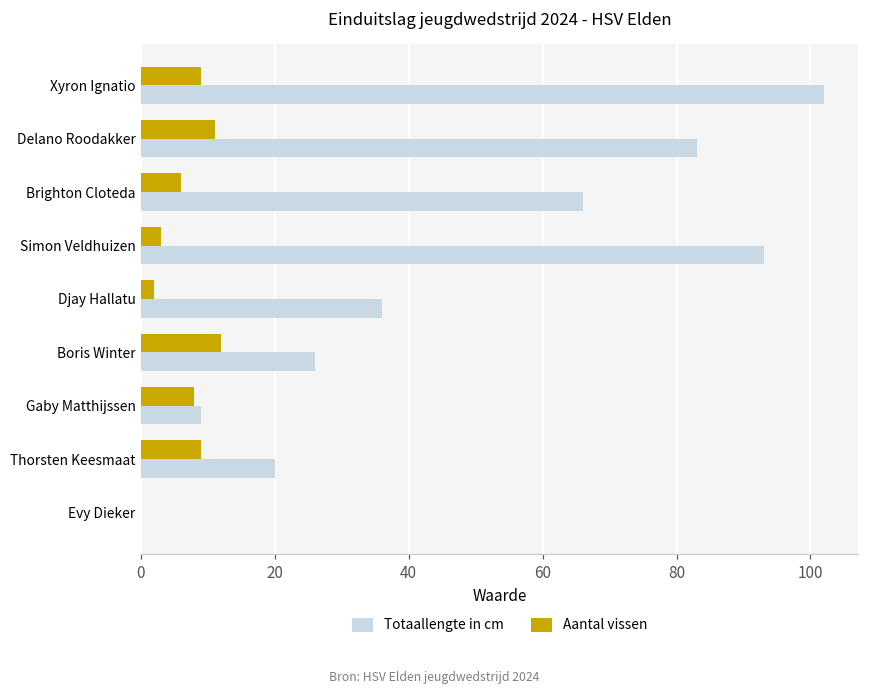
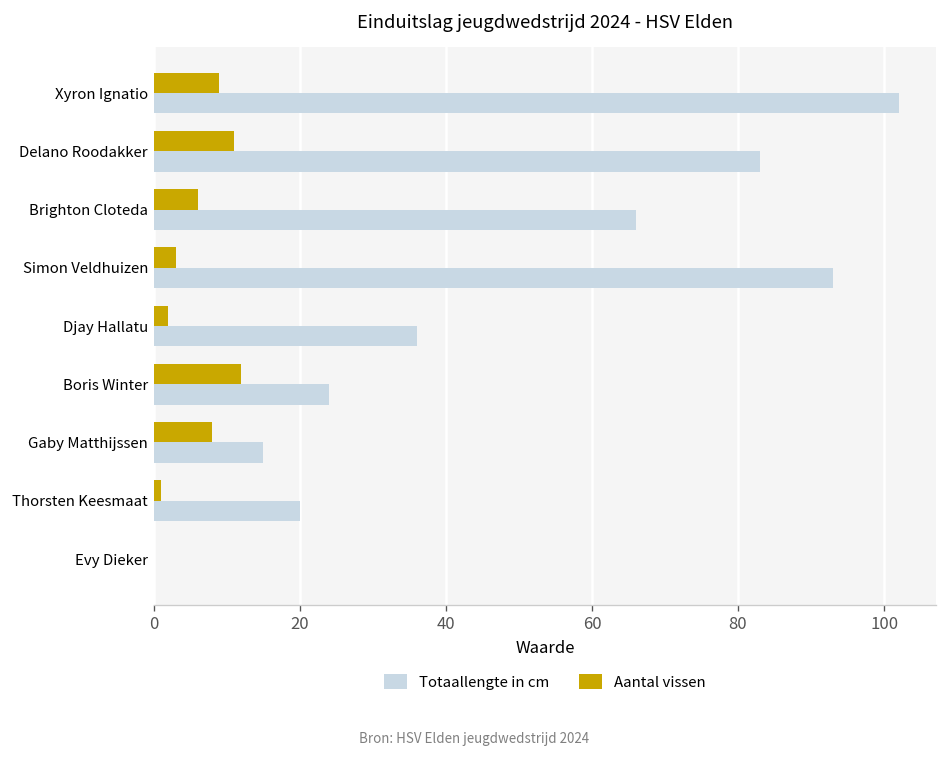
  {
    "Totaallengte in cm": {
      "Xyron Ignatio": 102,
      "Delano Roodakker": 83,
      "Brighton Cloteda": 66,
      "Simon Veldhuizen": 93,
      "Djay Hallatu": 36,
-     "Boris Winter": 26,
-     "Gaby Matthijssen": 9,
+     "Boris Winter": 24,
+     "Gaby Matthijssen": 15,
      "Thorsten Keesmaat": 20,
      "Evy Dieker": 0
    },
    "Aantal vissen": {
      "Xyron Ignatio": 9,
      "Delano Roodakker": 11,
      "Brighton Cloteda": 6,
      "Simon Veldhuizen": 3,
      "Djay Hallatu": 2,
      "Boris Winter": 12,
      "Gaby Matthijssen": 8,
-     "Thorsten Keesmaat": 9,
+     "Thorsten Keesmaat": 1,
      "Evy Dieker": 0
    }
  }
